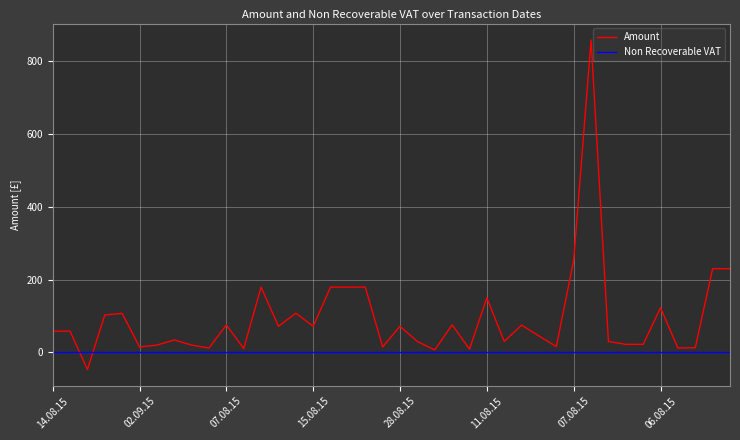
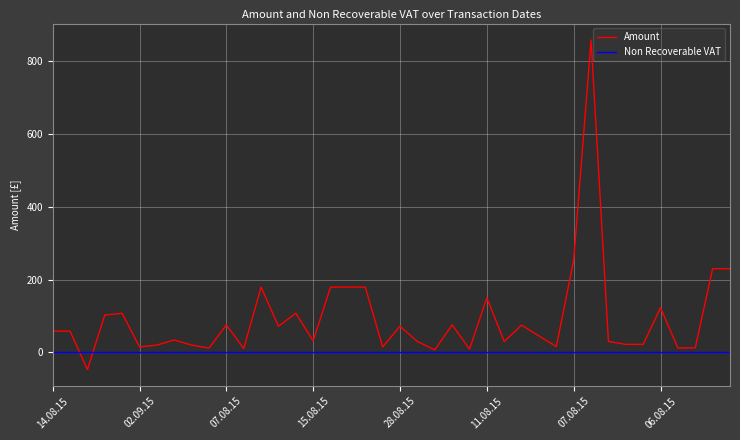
  {
    "Amount": {
-     "15.08.15": 70,
+     "15.08.15": 30,
      "28.08.15": 70,
      "06.08.15": 120
    },
    "Non Recoverable VAT": {
      "15.08.15": 0,
      "28.08.15": 0,
      "06.08.15": 0
    }
  }
